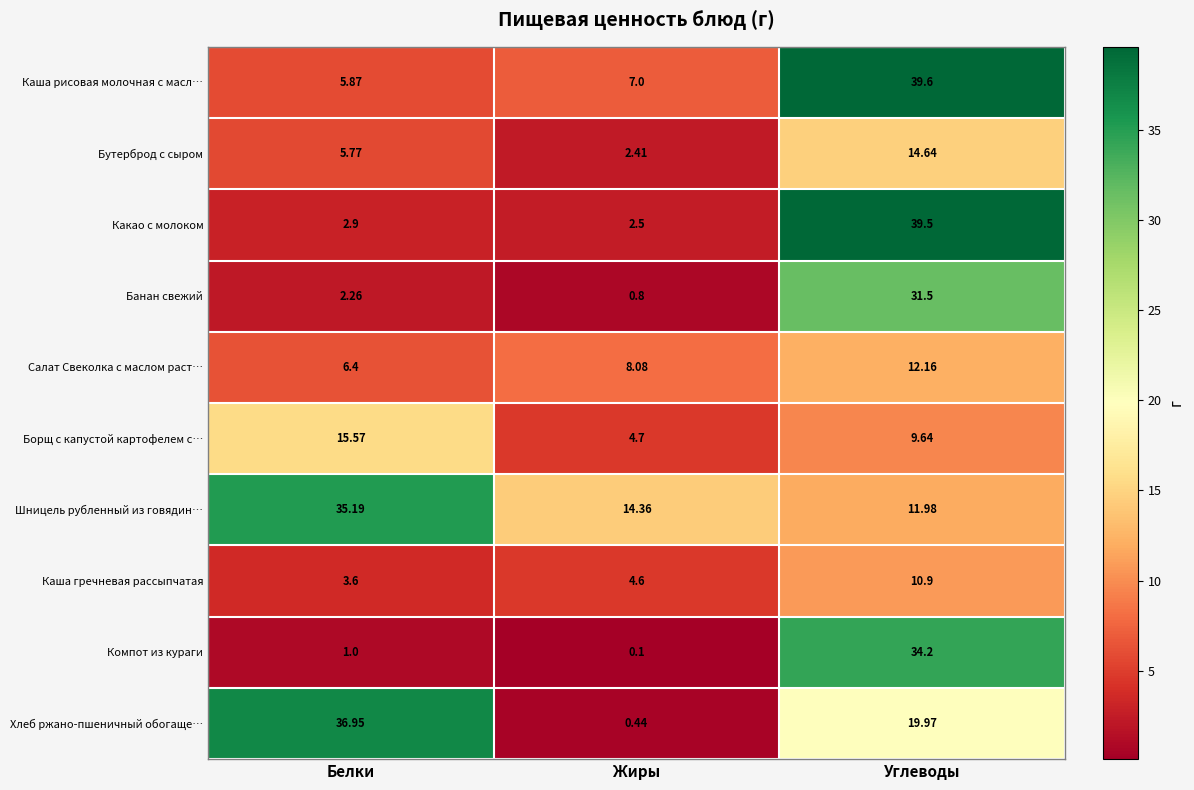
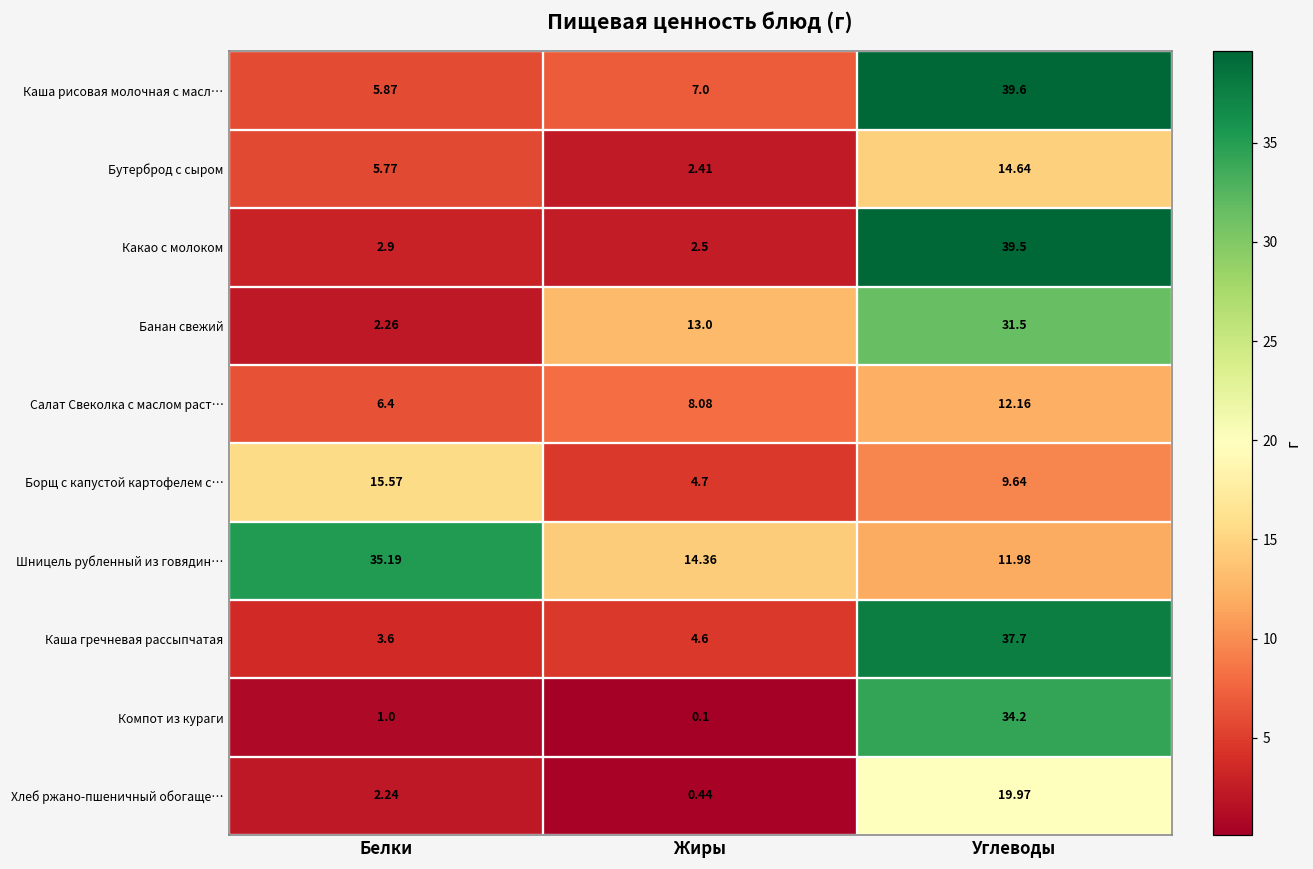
  {
    "Каша рисовая молочная с масл…": {
      "Белки": 5.87,
      "Жиры": 7.0,
      "Углеводы": 39.6
    },
    "Бутерброд с сыром": {
      "Белки": 5.77,
      "Жиры": 2.41,
      "Углеводы": 14.64
    },
    "Какао с молоком": {
      "Белки": 2.9,
      "Жиры": 2.5,
      "Углеводы": 39.5
    },
    "Банан свежий": {
      "Белки": 2.26,
-     "Жиры": 0.8,
+     "Жиры": 13.0,
      "Углеводы": 31.5
    },
    "Салат Свеколка с маслом раст…": {
      "Белки": 6.4,
      "Жиры": 8.08,
      "Углеводы": 12.16
    },
    "Борщ с капустой картофелем с…": {
      "Белки": 15.57,
      "Жиры": 4.7,
      "Углеводы": 9.64
    },
    "Шницель рубленный из говядин…": {
      "Белки": 35.19,
      "Жиры": 14.36,
      "Углеводы": 11.98
    },
    "Каша гречневая рассыпчатая": {
      "Белки": 3.6,
      "Жиры": 4.6,
-     "Углеводы": 10.9
+     "Углеводы": 37.7
    },
    "Компот из кураги": {
      "Белки": 1.0,
      "Жиры": 0.1,
      "Углеводы": 34.2
    },
    "Хлеб ржано-пшеничный обогаще…": {
-     "Белки": 36.95,
+     "Белки": 2.24,
      "Жиры": 0.44,
      "Углеводы": 19.97
    }
  }
